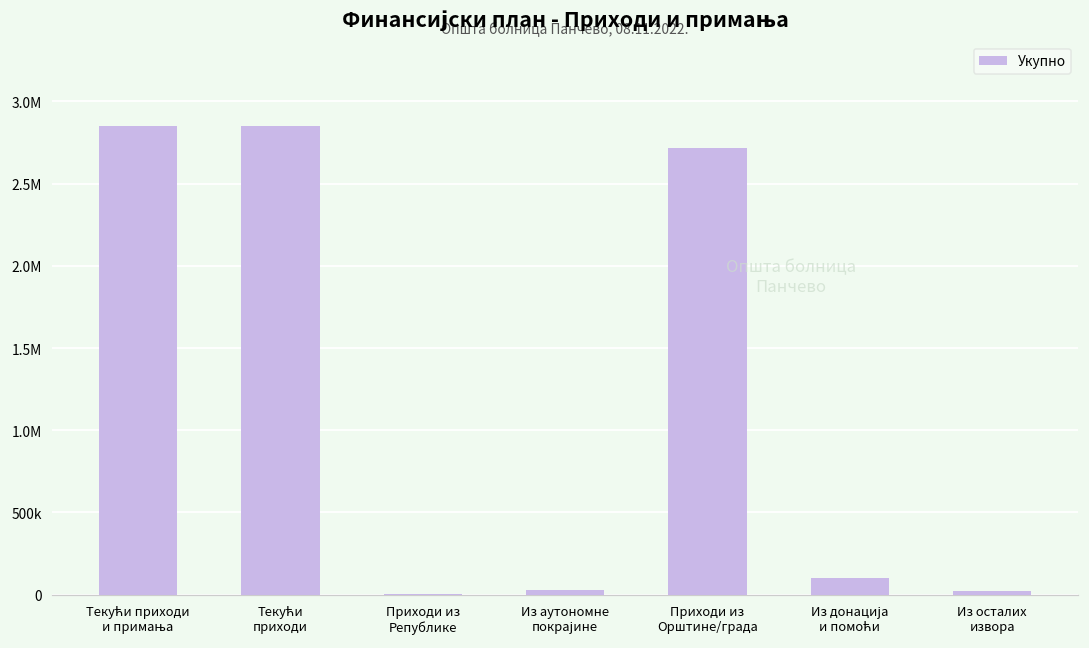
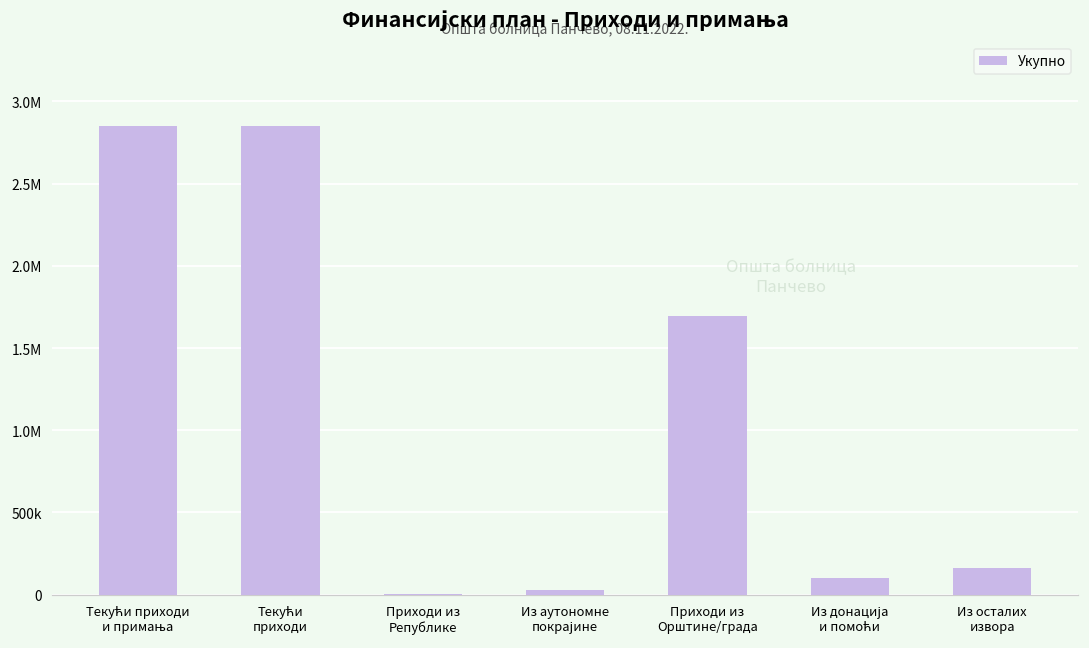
  {
    "Текући приходи и примања": 2850000,
    "Текући приходи": 2850000,
    "Из аутономне покрајине": 30000,
-   "Приходи из Opштине/града": 2720000,
+   "Приходи из Opштине/града": 1690000,
    "Из донација и помоћи": 100000,
-   "Из осталих извора": 20000
+   "Из осталих извора": 160000
  }
